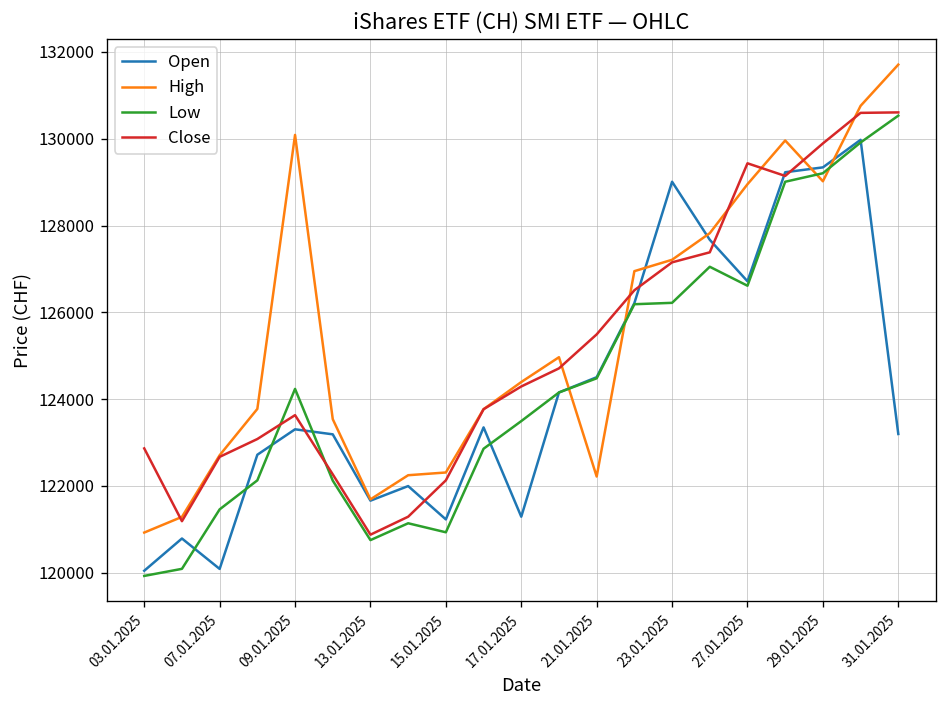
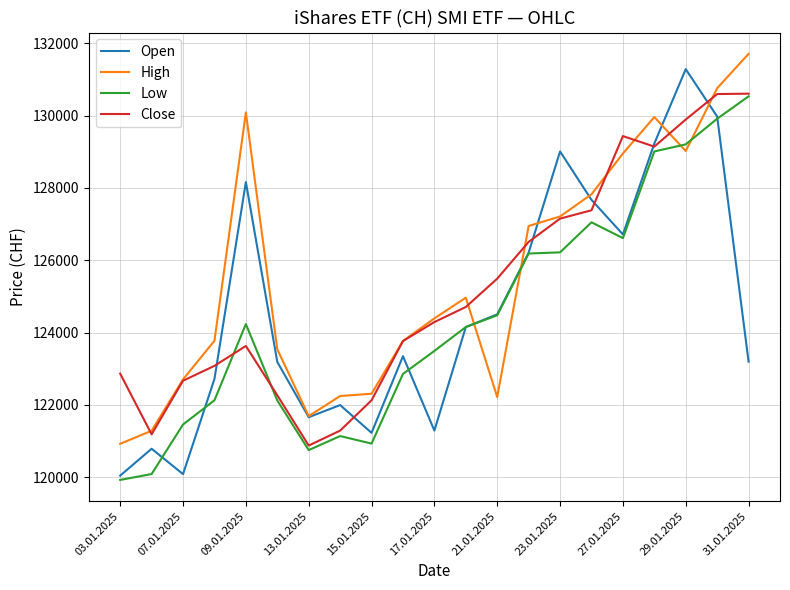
  {
    "Open": {
      "03.01.2025": 120000,
      "07.01.2025": 120100,
-     "09.01.2025": 123300,
+     "09.01.2025": 128200,
      "15.01.2025": 121200,
      "17.01.2025": 121300,
      "23.01.2025": 129000,
      "27.01.2025": 126700,
-     "29.01.2025": 129300,
+     "29.01.2025": 131300,
      "31.01.2025": 123200
    },
    "High": {
      "03.01.2025": 120900,
      "09.01.2025": 130100,
      "15.01.2025": 122300,
      "17.01.2025": 124400,
      "21.01.2025": 122200,
      "27.01.2025": 129000,
      "29.01.2025": 129000,
      "31.01.2025": 131700
    },
    "Low": {
      "03.01.2025": 119900,
      "07.01.2025": 121500,
      "09.01.2025": 124200,
      "13.01.2025": 120800,
      "15.01.2025": 120900,
      "17.01.2025": 123500,
      "23.01.2025": 126200,
      "27.01.2025": 126600,
      "29.01.2025": 129200,
      "31.01.2025": 130500
    },
    "Close": {
      "03.01.2025": 122900,
      "09.01.2025": 123600,
      "13.01.2025": 120900,
      "15.01.2025": 122100,
      "17.01.2025": 124300,
      "21.01.2025": 125500,
      "27.01.2025": 129400,
      "29.01.2025": 129900,
      "31.01.2025": 130600
    }
  }
